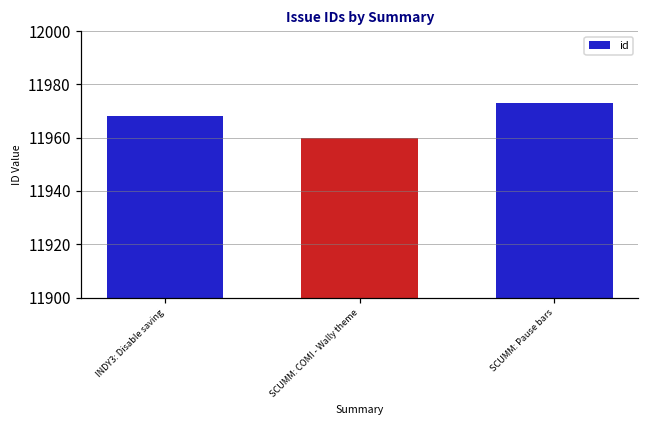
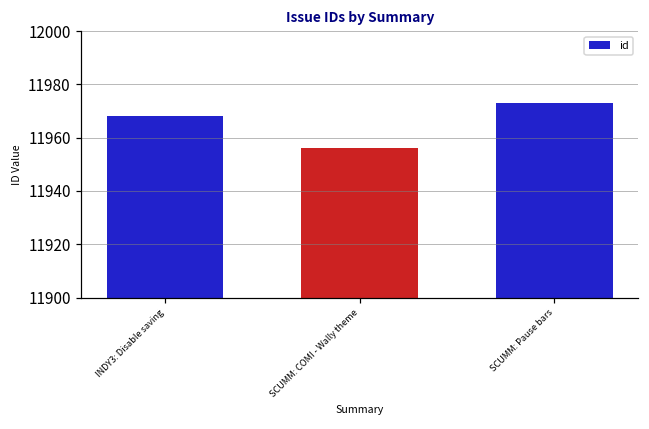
  {
    "INDY3: Disable saving": 11968,
-   "SCUMM: COMI - Wally theme": 11960,
+   "SCUMM: COMI - Wally theme": 11956,
    "SCUMM: Pause bars": 11973
  }
